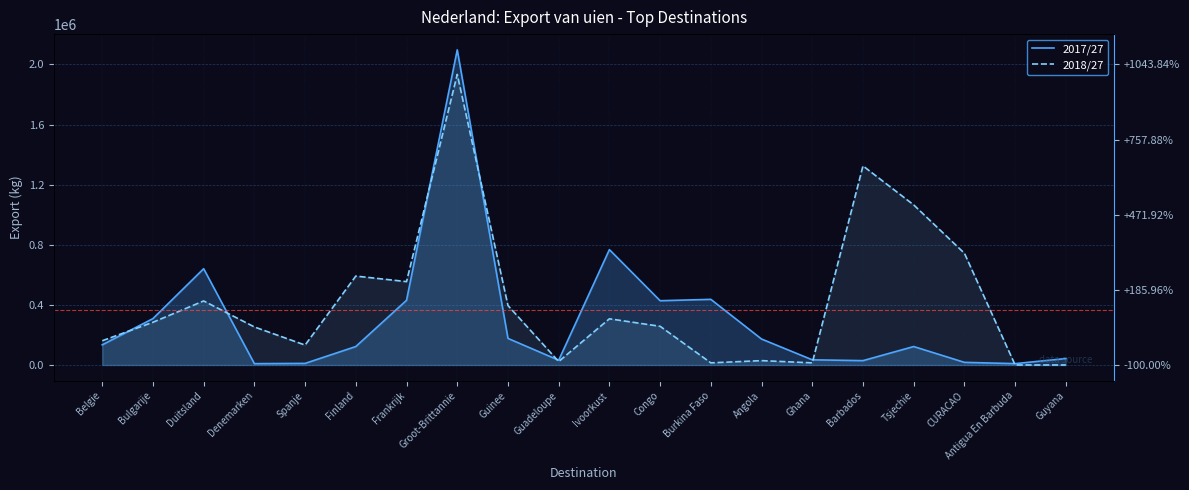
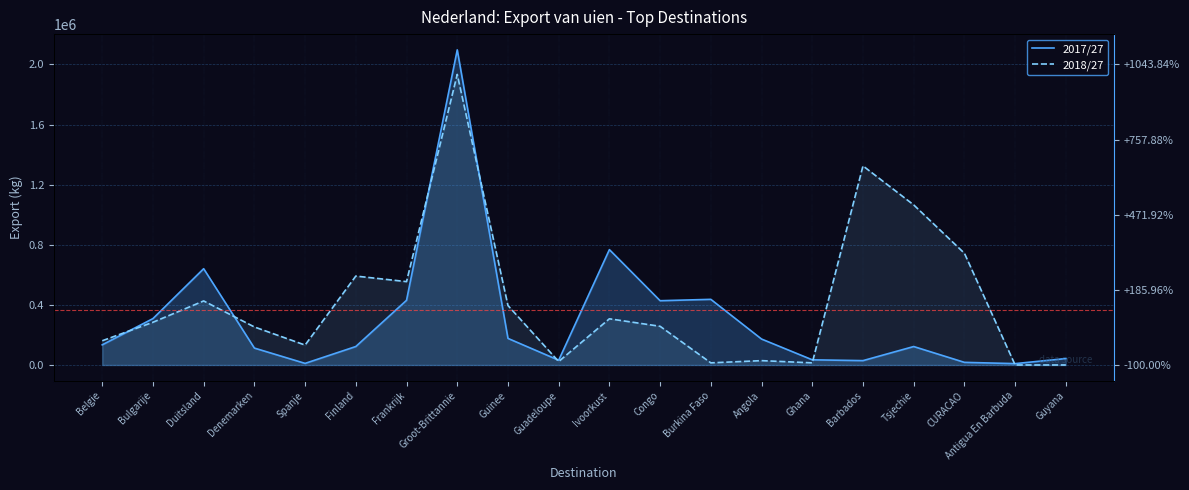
  {
    "2017/27": {
      "Belgie": 130000,
      "Bulgarije": 310000,
      "Duitsland": 640000,
-     "Denemarken": 10000,
+     "Denemarken": 110000,
      "Spanje": 10000,
      "Finland": 120000,
      "Frankrijk": 430000,
      "Groot-Brittannie": 2100000,
      "Guinee": 180000,
      "Ivoorkust": 770000,
      "Congo": 430000,
      "Burkina Faso": 440000,
      "Angola": 170000,
      "Ghana": 30000,
      "Barbados": 30000,
      "Tsjechie": 120000,
      "CURACAO": 20000,
      "Guyana": 40000
    },
    "2018/27": {
      "Belgie": 160000,
      "Bulgarije": 280000,
      "Duitsland": 430000,
      "Denemarken": 250000,
      "Spanje": 130000,
      "Finland": 590000,
      "Frankrijk": 550000,
      "Groot-Brittannie": 1930000,
      "Guinee": 400000,
      "Ivoorkust": 310000,
      "Congo": 260000,
      "Burkina Faso": 10000,
      "Angola": 30000,
      "Ghana": 10000,
      "Barbados": 1320000,
      "Tsjechie": 1070000,
      "CURACAO": 740000,
      "Guyana": 0
    }
  }
